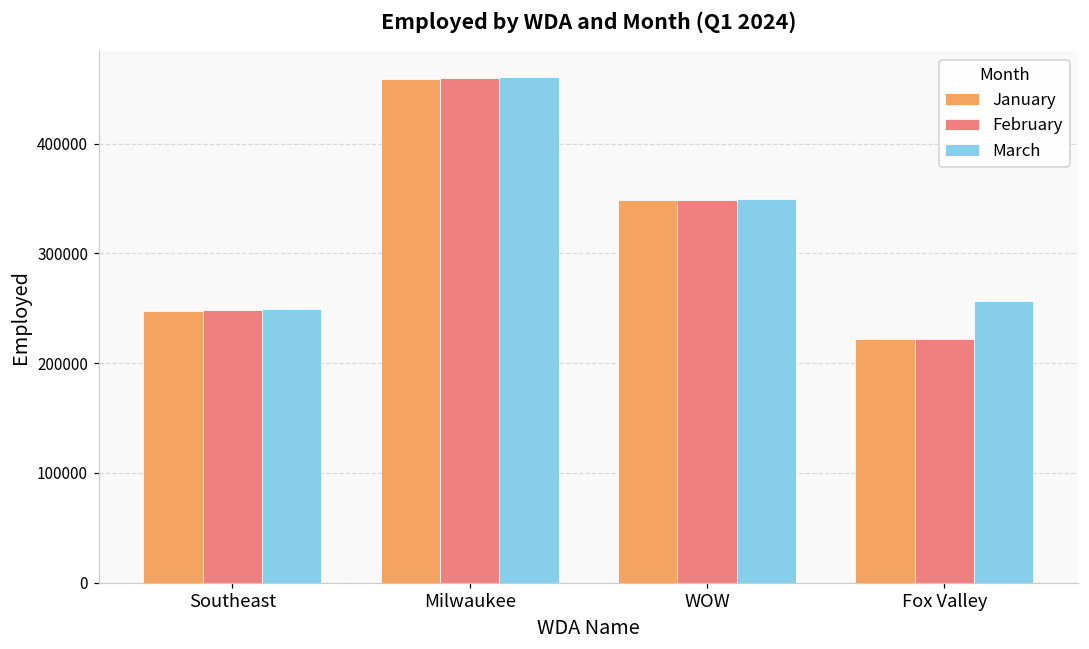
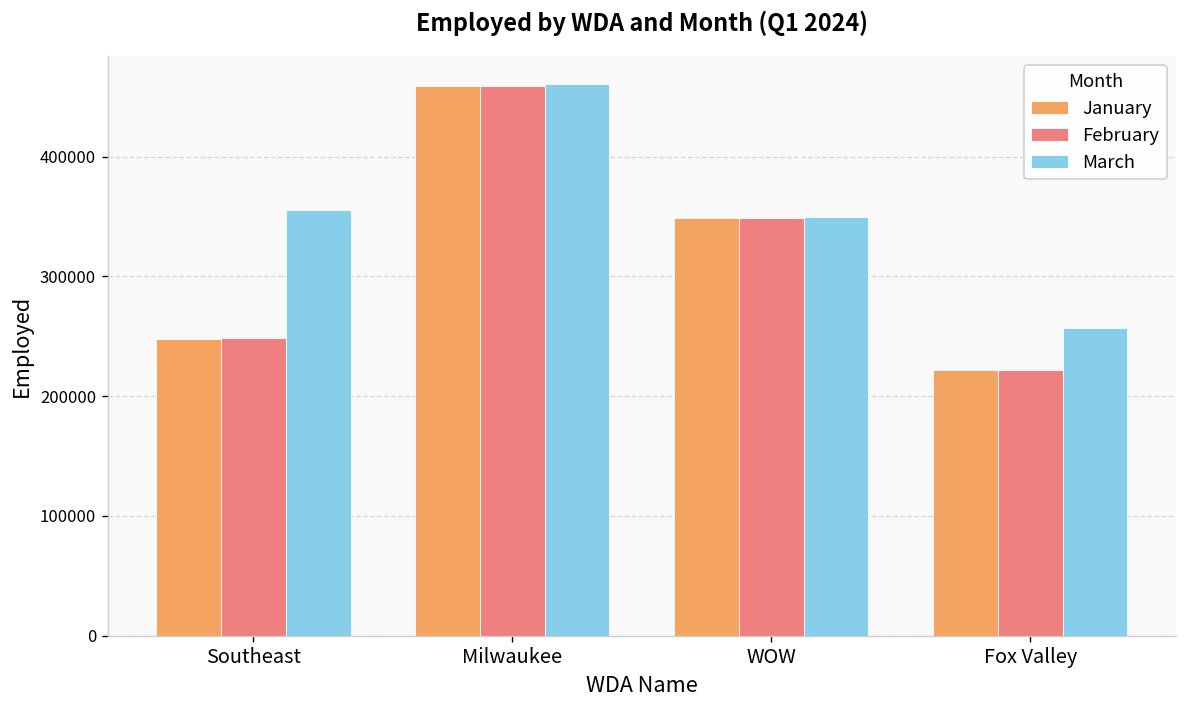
  {
    "March": {
-     "Southeast": 250000,
+     "Southeast": 360000,
      "Milwaukee": 460000,
      "WOW": 350000,
      "Fox Valley": 260000
    }
  }
